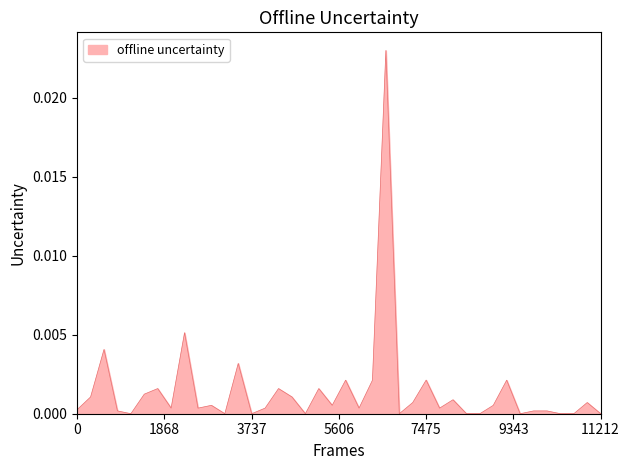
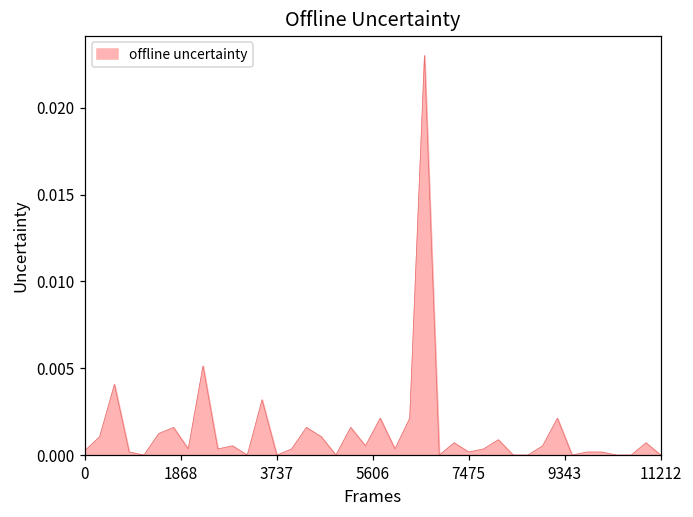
  {
    "0": 0.0003,
    "3737": 0.0000,
-   "7475": 0.0021,
+   "7475": 0.0002,
    "11212": 0.0000
  }
